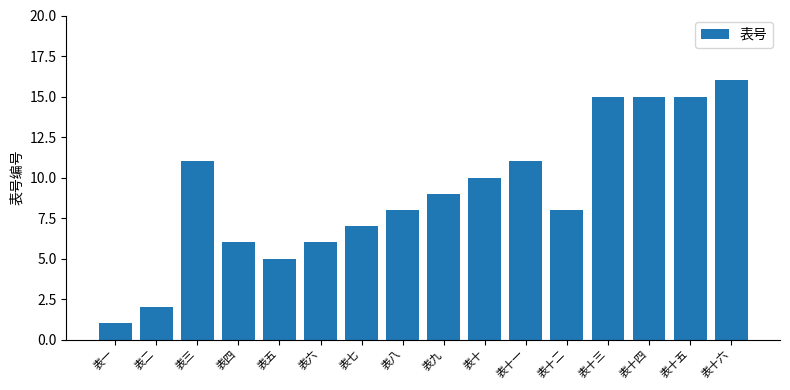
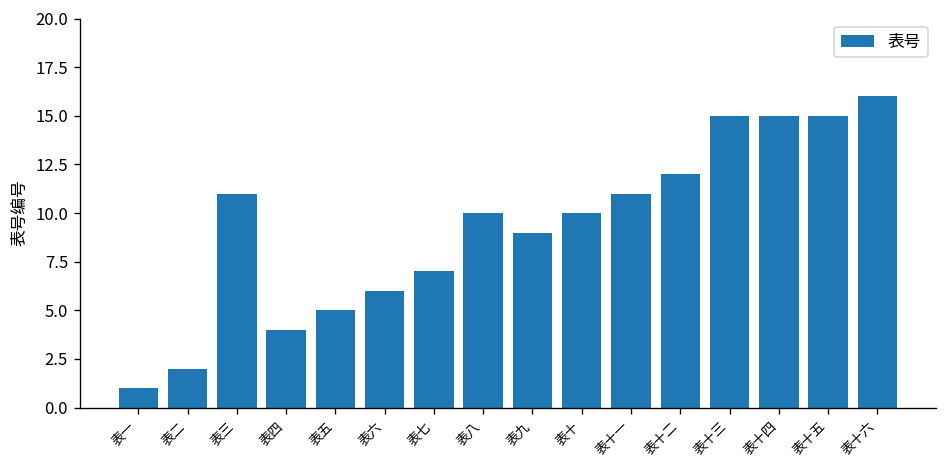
  {
    "表一": 1,
    "表二": 2,
    "表三": 11,
-   "表四": 6,
+   "表四": 4,
    "表五": 5,
    "表六": 6,
    "表七": 7,
-   "表八": 8,
+   "表八": 10,
    "表九": 9,
    "表十": 10,
    "表十一": 11,
-   "表十二": 8,
+   "表十二": 12,
    "表十三": 15,
    "表十四": 15,
    "表十五": 15,
    "表十六": 16
  }
